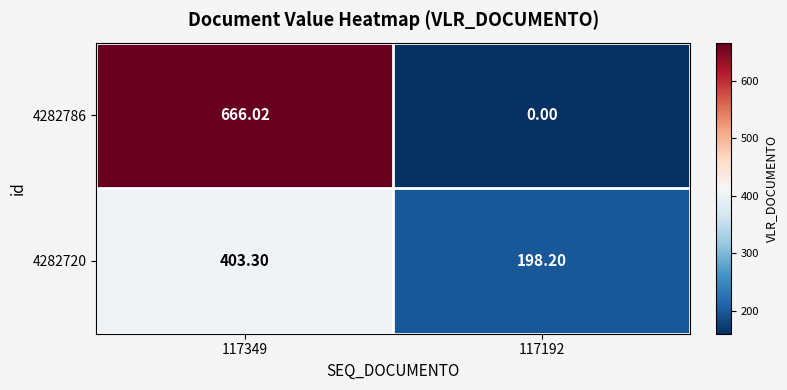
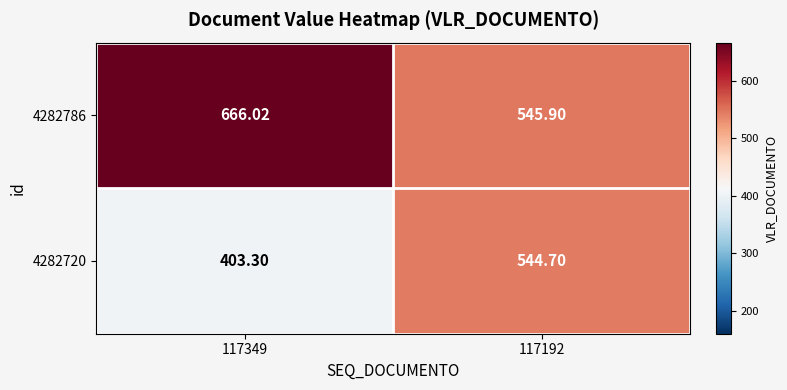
  {
    "4282786": {
      "117349": 666.02,
-     "117192": 0.00
+     "117192": 545.90
    },
    "4282720": {
      "117349": 403.30,
-     "117192": 198.20
+     "117192": 544.70
    }
  }
